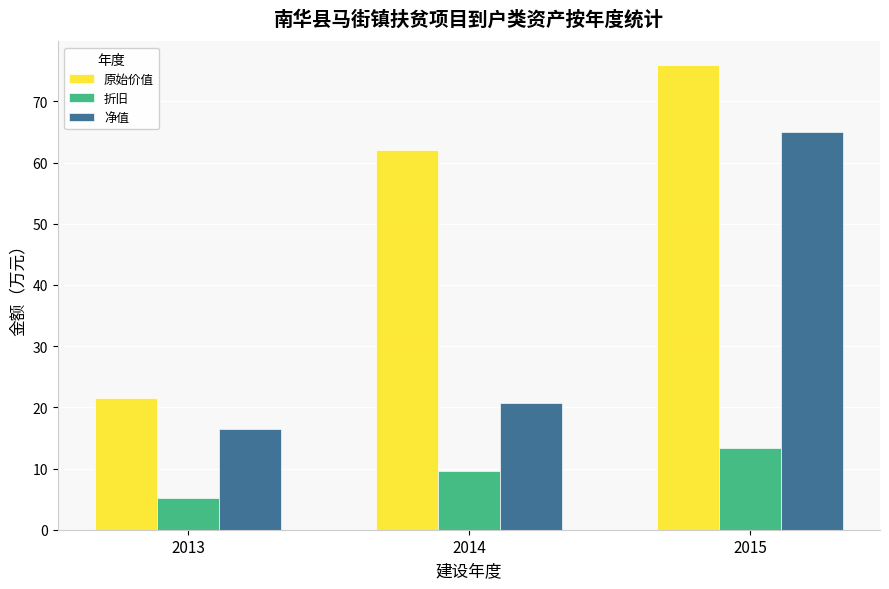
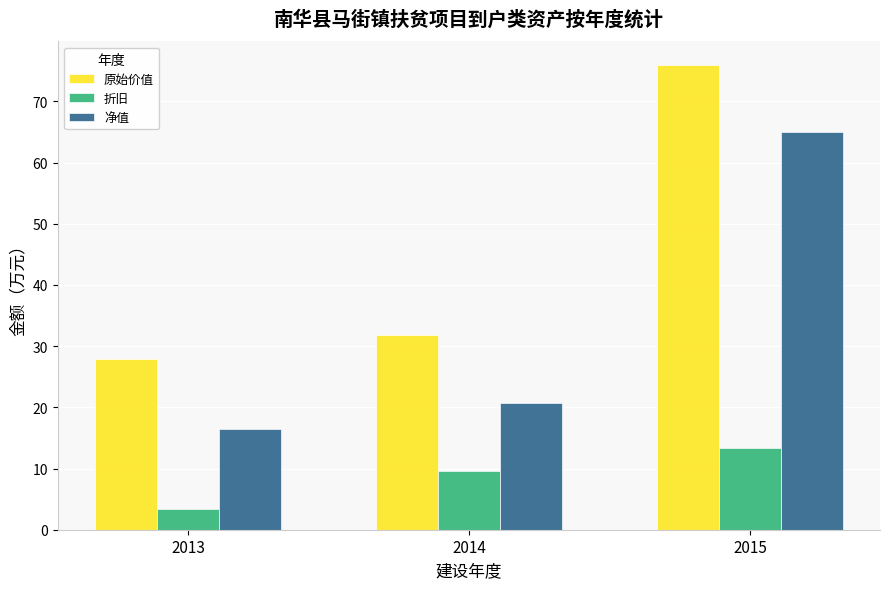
  {
    "原始价值": {
-     "2013": 22,
-     "2014": 62,
+     "2013": 28,
+     "2014": 32,
      "2015": 76
    },
    "折旧": {
-     "2013": 5,
+     "2013": 3,
      "2014": 10,
      "2015": 13
    },
    "净值": {
      "2013": 16,
      "2014": 21,
      "2015": 65
    }
  }
